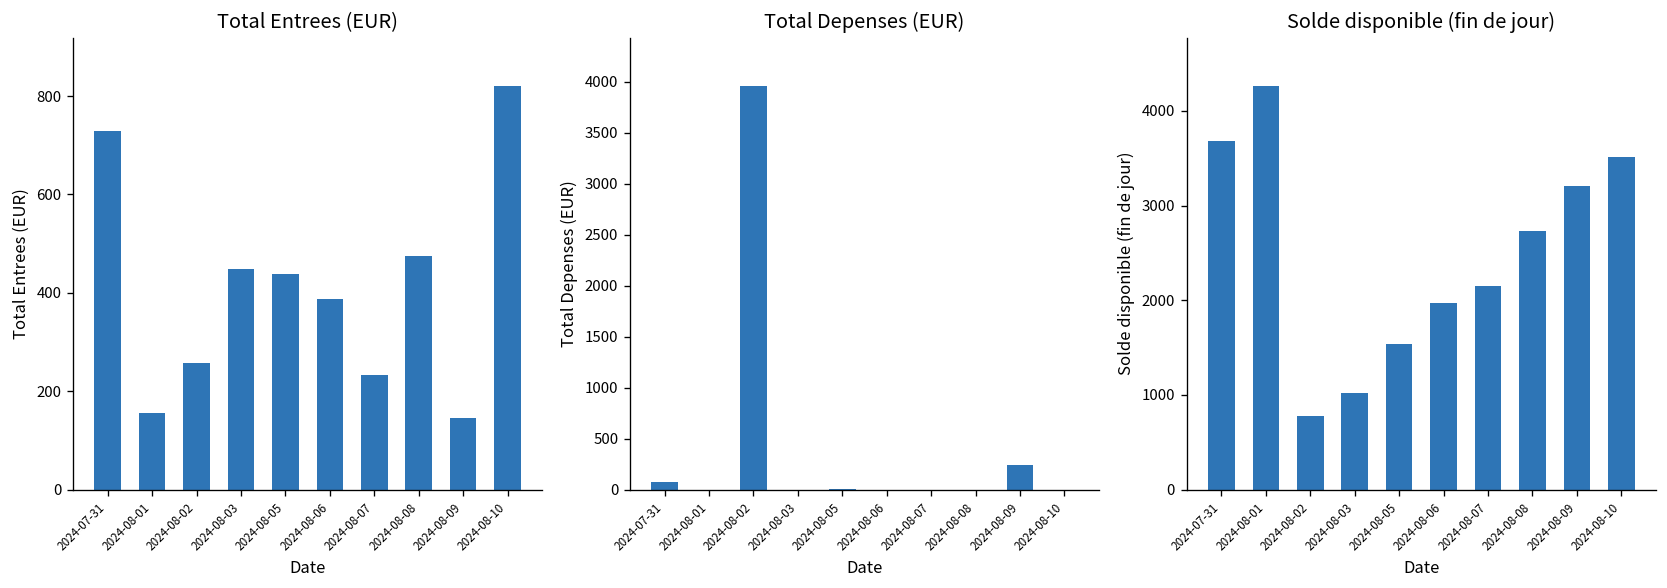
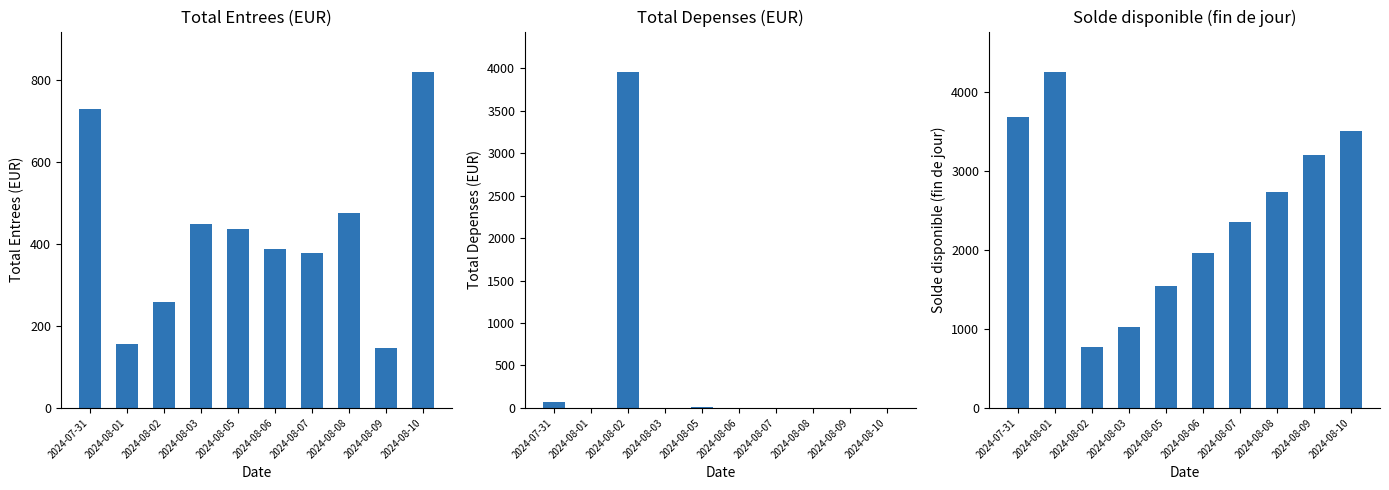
  {
    "Total Entrees (EUR)": {
      "2024-07-31": 730,
      "2024-08-01": 160,
      "2024-08-02": 260,
      "2024-08-03": 450,
      "2024-08-05": 440,
      "2024-08-06": 390,
-     "2024-08-07": 230,
+     "2024-08-07": 380,
      "2024-08-08": 470,
      "2024-08-09": 150,
      "2024-08-10": 820
    },
    "Total Depenses (EUR)": {
      "2024-07-31": 100,
      "2024-08-01": 0,
      "2024-08-02": 4000,
      "2024-08-03": 0,
      "2024-08-06": 0,
      "2024-08-07": 0,
      "2024-08-08": 0,
-     "2024-08-09": 200,
+     "2024-08-09": 0,
      "2024-08-10": 0
    },
    "Solde disponible (fin de jour)": {
      "2024-07-31": 3700,
      "2024-08-01": 4300,
      "2024-08-02": 800,
      "2024-08-03": 1000,
      "2024-08-05": 1500,
      "2024-08-06": 2000,
-     "2024-08-07": 2200,
+     "2024-08-07": 2400,
      "2024-08-08": 2700,
      "2024-08-09": 3200,
      "2024-08-10": 3500
    }
  }
